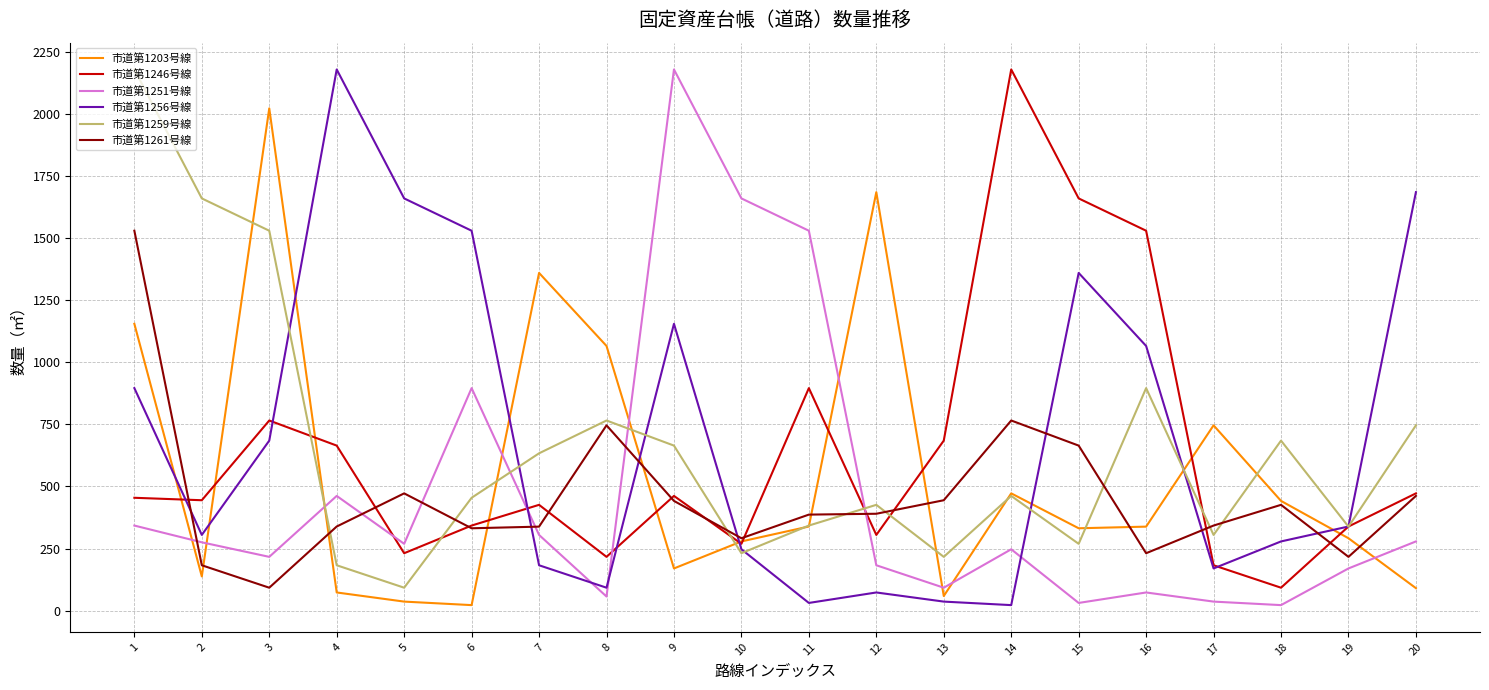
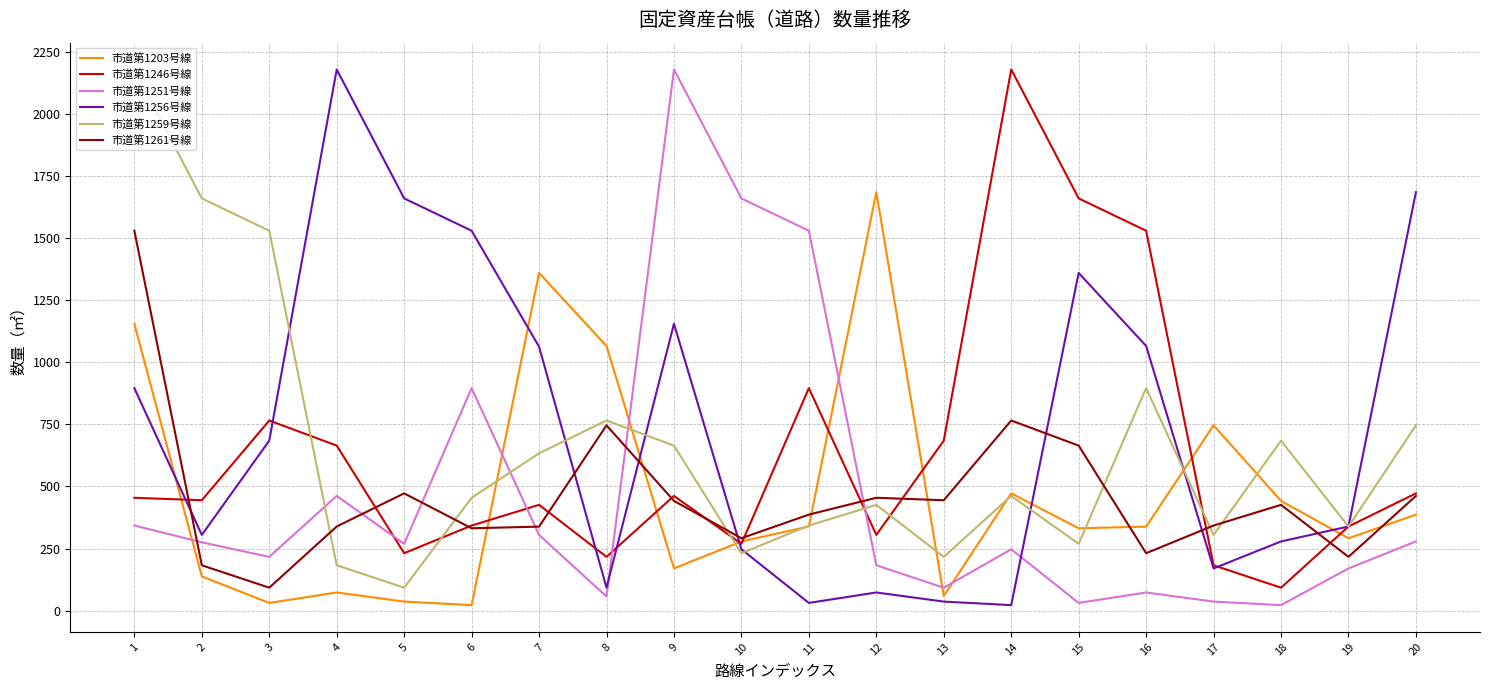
  {
    "市道第1203号線": {
      "1": 1150,
      "2": 140,
-     "3": 2020,
+     "3": 30,
      "4": 70,
      "5": 40,
      "6": 20,
      "7": 1360,
      "8": 1070,
      "9": 170,
      "12": 1690,
      "13": 60,
      "15": 330,
      "16": 340,
      "17": 750,
      "18": 440,
      "19": 290,
-     "20": 90
+     "20": 390
    },
    "市道第1246号線": {
      "1": 450,
      "2": 440,
      "3": 770,
      "4": 660,
      "5": 230,
      "6": 340,
      "7": 430,
      "8": 220,
      "9": 460,
      "11": 900,
      "12": 300,
      "13": 680,
      "14": 2180,
      "15": 1660,
      "16": 1530,
      "17": 180,
      "18": 90
    },
    "市道第1251号線": {
      "1": 340,
      "2": 280,
      "3": 220,
      "4": 460,
      "5": 270,
      "6": 900,
      "7": 300,
      "8": 60,
      "9": 2180,
      "10": 1660,
      "11": 1530,
      "12": 180,
      "13": 90,
      "14": 250,
      "15": 30,
      "16": 70,
      "17": 40,
      "18": 20,
      "19": 170,
      "20": 280
    },
    "市道第1256号線": {
      "1": 900,
      "2": 300,
      "3": 680,
      "4": 2180,
      "5": 1660,
      "6": 1530,
-     "7": 180,
+     "7": 1060,
      "8": 90,
      "9": 1150,
      "10": 250,
      "11": 30,
      "12": 70,
      "13": 40,
      "14": 20,
      "15": 1360,
      "16": 1070,
      "17": 170,
      "18": 280,
      "20": 1690
    },
    "市道第1259号線": {
      "2": 1660,
      "3": 1530,
      "4": 180,
      "5": 90,
      "6": 450,
      "7": 630,
      "8": 770,
      "9": 660,
      "10": 230,
      "12": 430,
      "13": 220,
      "15": 270,
      "16": 900,
      "17": 300,
      "18": 680,
      "20": 750
    },
    "市道第1261号線": {
      "1": 1530,
      "2": 180,
      "3": 90,
      "4": 340,
      "5": 470,
      "6": 330,
      "7": 340,
      "8": 750,
      "9": 440,
      "10": 290,
      "11": 390,
-     "12": 390,
+     "12": 450,
      "13": 440,
      "14": 770,
      "15": 660,
      "16": 230,
      "17": 340,
      "18": 430,
      "19": 220
    }
  }
